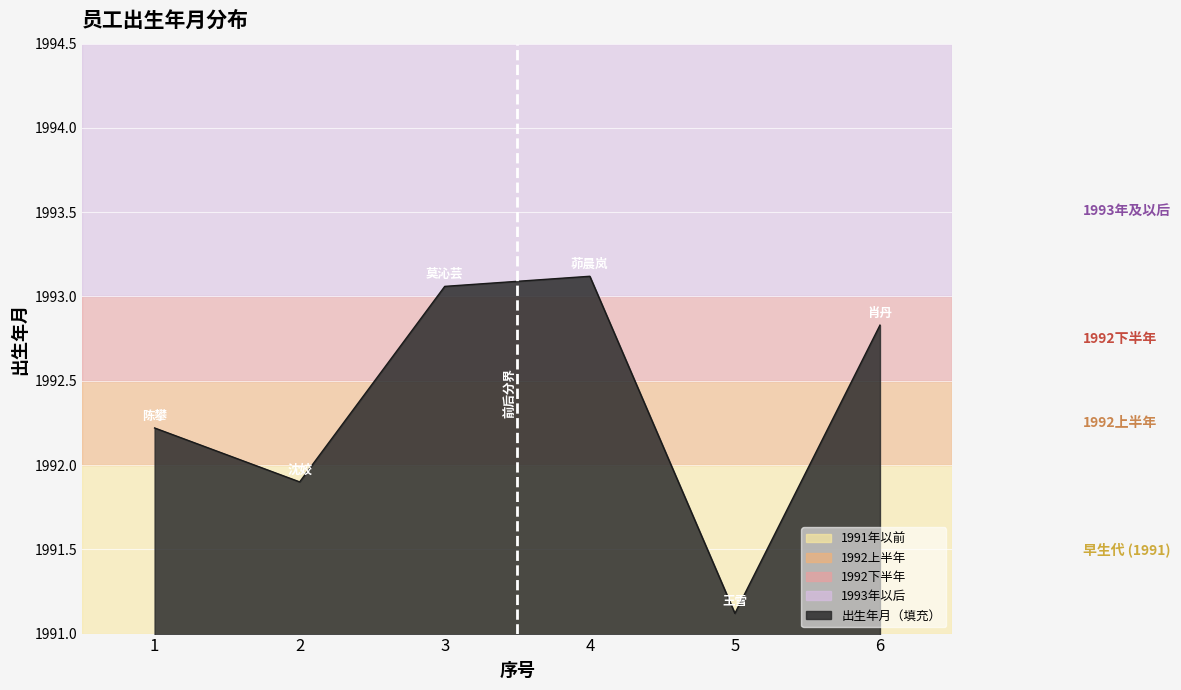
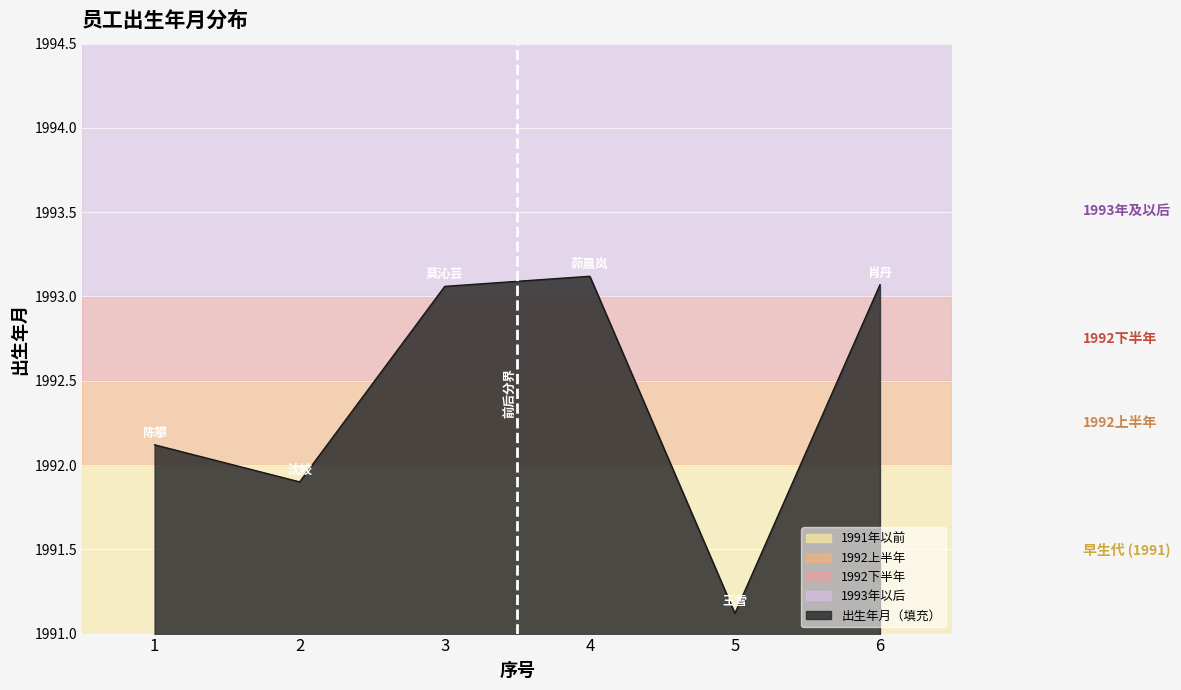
  {
-   "1": 1992.22,
+   "1": 1992.12,
    "2": 1991.90,
    "3": 1993.06,
    "4": 1993.12,
    "5": 1991.12,
-   "6": 1992.83
+   "6": 1993.07
  }
